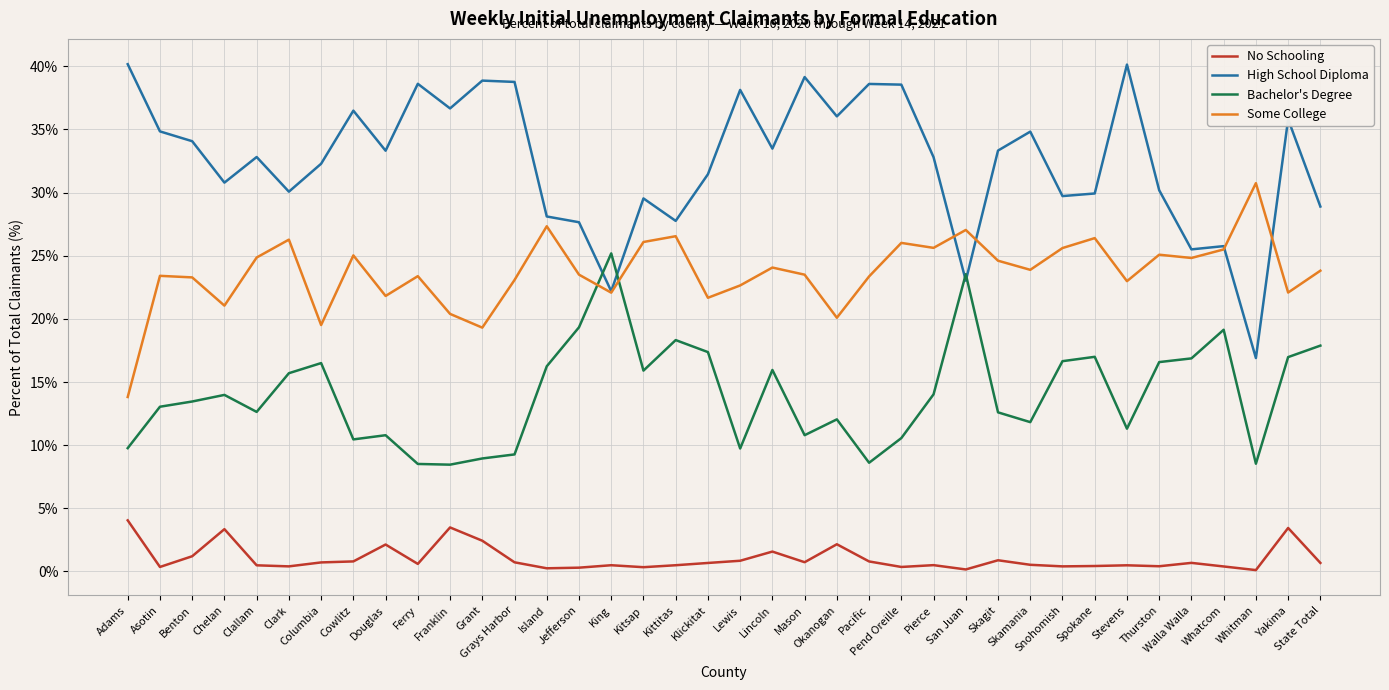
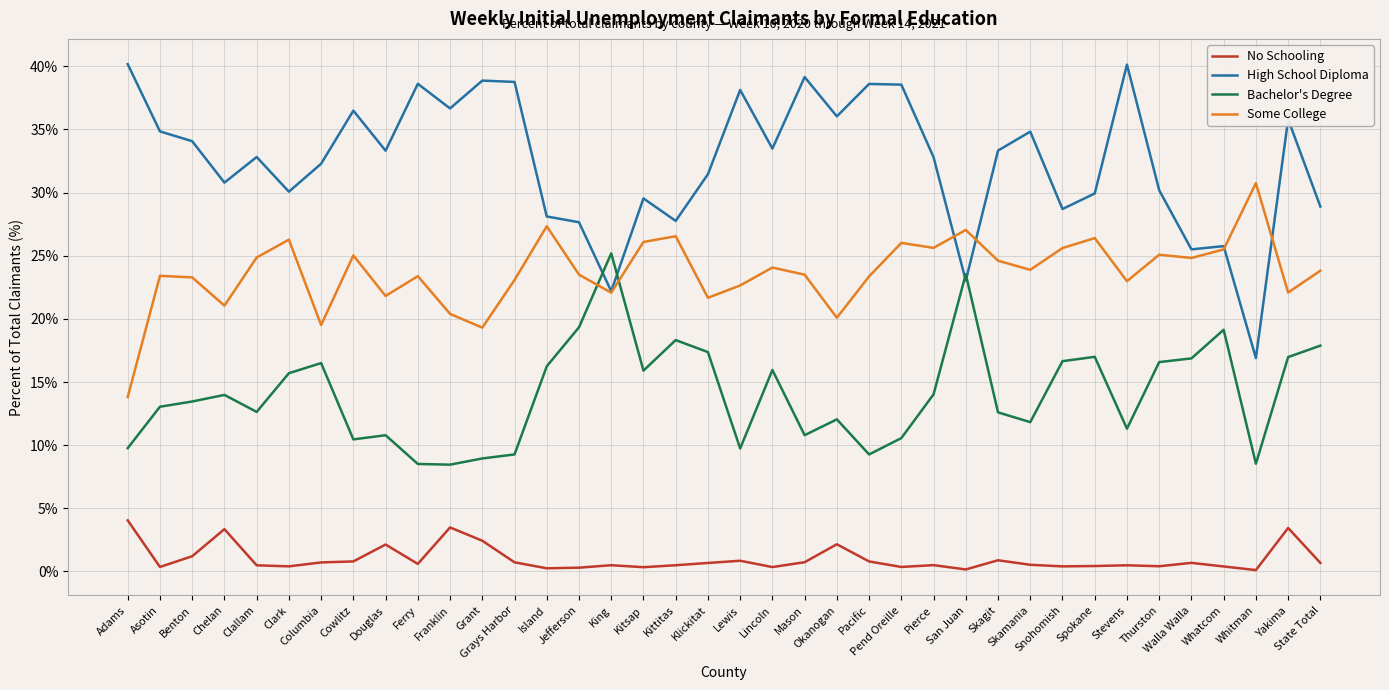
  {
    "No Schooling": {
      "Adams": "4.0%",
      "Asotin": "0.4%",
      "Benton": "1.2%",
      "Chelan": "3.4%",
      "Clallam": "0.5%",
      "Clark": "0.4%",
      "Columbia": "0.7%",
      "Cowlitz": "0.8%",
      "Douglas": "2.1%",
      "Ferry": "0.6%",
      "Franklin": "3.5%",
      "Grant": "2.4%",
      "Grays Harbor": "0.7%",
      "Island": "0.3%",
      "Jefferson": "0.3%",
      "King": "0.5%",
      "Kitsap": "0.3%",
      "Kittitas": "0.5%",
      "Klickitat": "0.7%",
      "Lewis": "0.8%",
-     "Lincoln": "1.6%",
+     "Lincoln": "0.3%",
      "Mason": "0.7%",
      "Okanogan": "2.2%",
      "Pacific": "0.8%",
      "Pend Oreille": "0.4%",
      "Pierce": "0.5%",
      "San Juan": "0.2%",
      "Skagit": "0.9%",
      "Skamania": "0.5%",
      "Snohomish": "0.4%",
      "Spokane": "0.4%",
      "Stevens": "0.5%",
      "Thurston": "0.4%",
      "Walla Walla": "0.7%",
      "Whatcom": "0.4%",
      "Whitman": "0.1%",
      "Yakima": "3.4%",
      "State Total": "0.7%"
    },
    "High School Diploma": {
      "Adams": "40.2%",
      "Asotin": "34.8%",
      "Benton": "34.1%",
      "Chelan": "30.8%",
      "Clallam": "32.8%",
      "Clark": "30.1%",
      "Columbia": "32.3%",
      "Cowlitz": "36.5%",
      "Douglas": "33.3%",
      "Ferry": "38.6%",
      "Franklin": "36.7%",
      "Grant": "38.9%",
      "Grays Harbor": "38.8%",
      "Island": "28.1%",
      "Jefferson": "27.6%",
      "Kitsap": "29.5%",
      "Kittitas": "27.8%",
      "Klickitat": "31.5%",
      "Lewis": "38.1%",
      "Lincoln": "33.5%",
      "Mason": "39.1%",
      "Okanogan": "36.0%",
      "Pacific": "38.6%",
      "Pend Oreille": "38.5%",
      "Pierce": "32.8%",
      "San Juan": "23.0%",
      "Skagit": "33.3%",
      "Skamania": "34.8%",
-     "Snohomish": "29.7%",
+     "Snohomish": "28.7%",
      "Spokane": "29.9%",
      "Stevens": "40.1%",
      "Thurston": "30.2%",
      "Walla Walla": "25.5%",
      "Whatcom": "25.8%",
      "Whitman": "16.9%",
      "State Total": "28.9%"
    },
    "Bachelor's Degree": {
      "Adams": "9.8%",
      "Asotin": "13.0%",
      "Benton": "13.5%",
      "Chelan": "14.0%",
      "Clallam": "12.6%",
      "Clark": "15.7%",
      "Columbia": "16.5%",
      "Cowlitz": "10.5%",
      "Douglas": "10.8%",
      "Ferry": "8.5%",
      "Franklin": "8.5%",
      "Grant": "8.9%",
      "Grays Harbor": "9.3%",
      "Island": "16.2%",
      "Jefferson": "19.3%",
      "King": "25.2%",
      "Kitsap": "15.9%",
      "Kittitas": "18.3%",
      "Klickitat": "17.4%",
      "Lewis": "9.7%",
      "Lincoln": "16.0%",
      "Mason": "10.8%",
      "Okanogan": "12.0%",
-     "Pacific": "8.6%",
+     "Pacific": "9.3%",
      "Pend Oreille": "10.6%",
      "Pierce": "14.0%",
      "San Juan": "23.5%",
      "Skagit": "12.6%",
      "Skamania": "11.8%",
      "Snohomish": "16.7%",
      "Spokane": "17.0%",
      "Stevens": "11.3%",
      "Thurston": "16.6%",
      "Walla Walla": "16.9%",
      "Whatcom": "19.1%",
      "Whitman": "8.5%",
      "Yakima": "17.0%",
      "State Total": "17.9%"
    },
    "Some College": {
      "Adams": "13.8%",
      "Asotin": "23.4%",
      "Benton": "23.3%",
      "Chelan": "21.0%",
      "Clallam": "24.9%",
      "Clark": "26.3%",
      "Columbia": "19.5%",
      "Cowlitz": "25.0%",
      "Douglas": "21.8%",
      "Ferry": "23.4%",
      "Franklin": "20.4%",
      "Grant": "19.3%",
      "Grays Harbor": "23.1%",
      "Island": "27.3%",
      "Jefferson": "23.5%",
      "Kitsap": "26.1%",
      "Kittitas": "26.5%",
      "Klickitat": "21.7%",
      "Lewis": "22.6%",
      "Lincoln": "24.1%",
      "Mason": "23.5%",
      "Okanogan": "20.1%",
      "Pacific": "23.4%",
      "Pend Oreille": "26.0%",
      "Pierce": "25.6%",
      "San Juan": "27.0%",
      "Skagit": "24.6%",
      "Skamania": "23.9%",
      "Snohomish": "25.6%",
      "Spokane": "26.4%",
      "Stevens": "23.0%",
      "Thurston": "25.1%",
      "Walla Walla": "24.8%",
      "Whatcom": "25.5%",
      "Whitman": "30.7%",
      "Yakima": "22.1%",
      "State Total": "23.8%"
    }
  }
